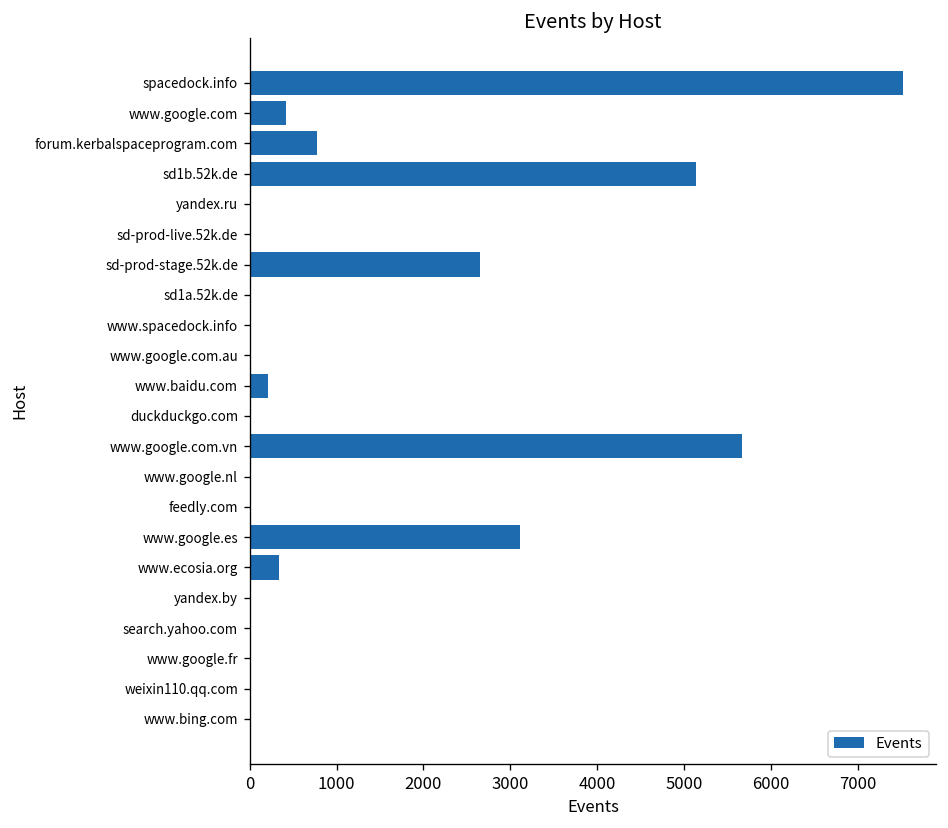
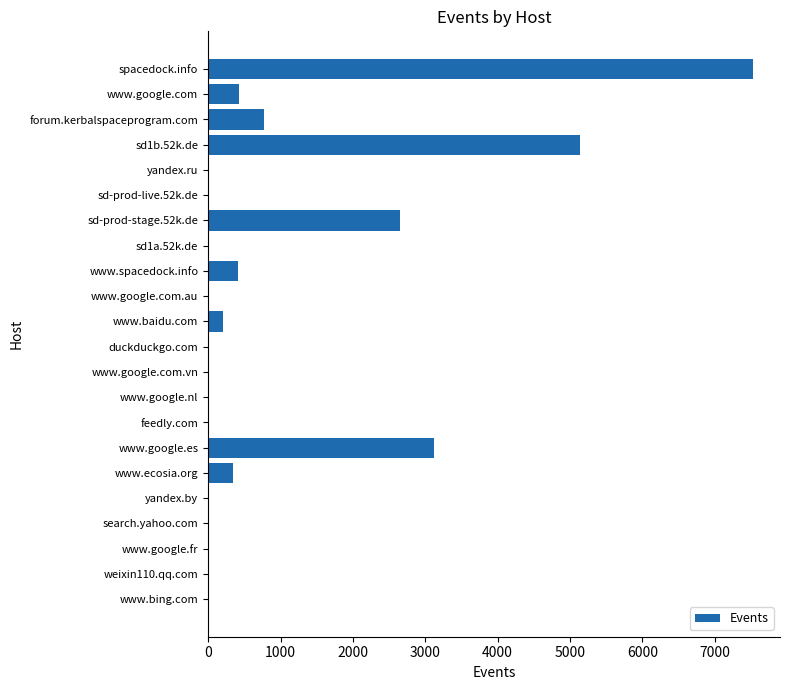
  {
    "spacedock.info": 7500,
    "www.google.com": 400,
    "forum.kerbalspaceprogram.com": 800,
    "sd1b.52k.de": 5100,
    "sd-prod-stage.52k.de": 2700,
-   "www.spacedock.info": 0,
+   "www.spacedock.info": 400,
    "www.baidu.com": 200,
-   "www.google.com.vn": 5700,
+   "www.google.com.vn": 0,
    "www.google.es": 3100,
    "www.ecosia.org": 300
  }
